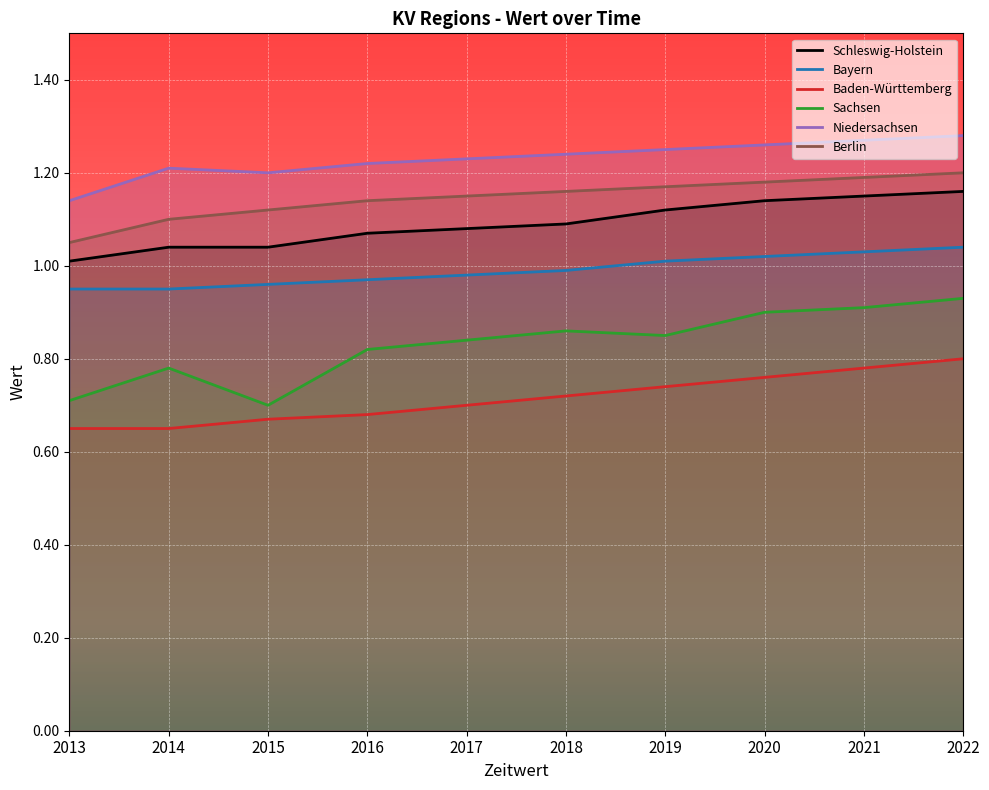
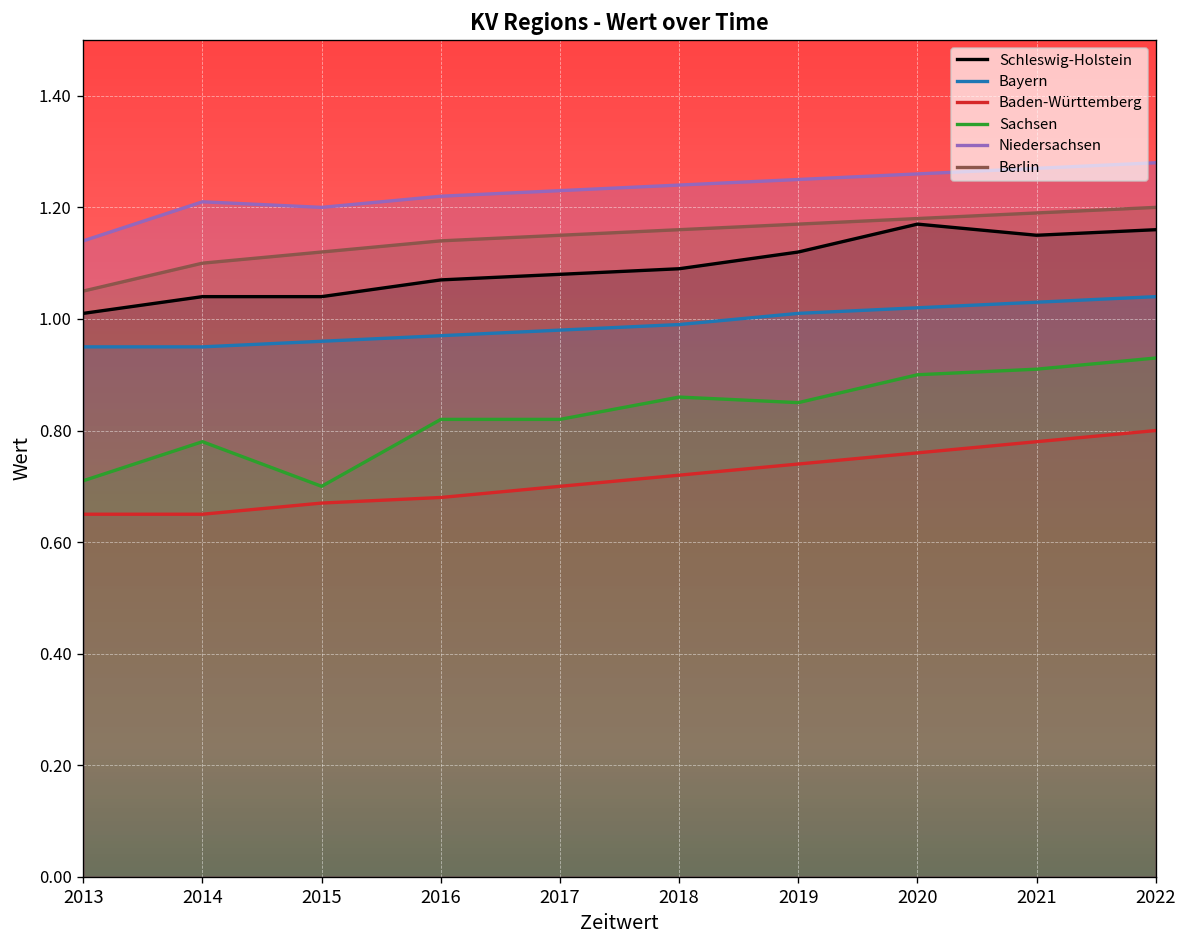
  {
    "Schleswig-Holstein": {
      "2013": 1.01,
      "2014": 1.04,
      "2015": 1.04,
      "2016": 1.07,
      "2017": 1.08,
      "2018": 1.09,
      "2019": 1.12,
-     "2020": 1.14,
+     "2020": 1.17,
      "2021": 1.15,
      "2022": 1.16
    },
    "Bayern": {
      "2013": 0.95,
      "2014": 0.95,
      "2015": 0.96,
      "2016": 0.97,
      "2017": 0.98,
      "2018": 0.99,
      "2019": 1.01,
      "2020": 1.02,
      "2021": 1.03,
      "2022": 1.04
    },
    "Baden-Württemberg": {
      "2013": 0.65,
      "2014": 0.65,
      "2015": 0.67,
      "2016": 0.68,
      "2017": 0.70,
      "2018": 0.72,
      "2019": 0.74,
      "2020": 0.76,
      "2021": 0.78,
      "2022": 0.80
    },
    "Sachsen": {
      "2013": 0.71,
      "2014": 0.78,
      "2015": 0.70,
      "2016": 0.82,
-     "2017": 0.84,
+     "2017": 0.82,
      "2018": 0.86,
      "2019": 0.85,
      "2020": 0.90,
      "2021": 0.91,
      "2022": 0.93
    },
    "Niedersachsen": {
      "2013": 1.14,
      "2014": 1.21,
      "2015": 1.20,
      "2016": 1.22,
      "2017": 1.23,
      "2018": 1.24,
      "2019": 1.25,
      "2020": 1.26,
      "2022": 1.28
    },
    "Berlin": {
      "2013": 1.05,
      "2014": 1.10,
      "2015": 1.12,
      "2016": 1.14,
      "2017": 1.15,
      "2018": 1.16,
      "2019": 1.17,
      "2020": 1.18,
      "2021": 1.19,
      "2022": 1.20
    }
  }
